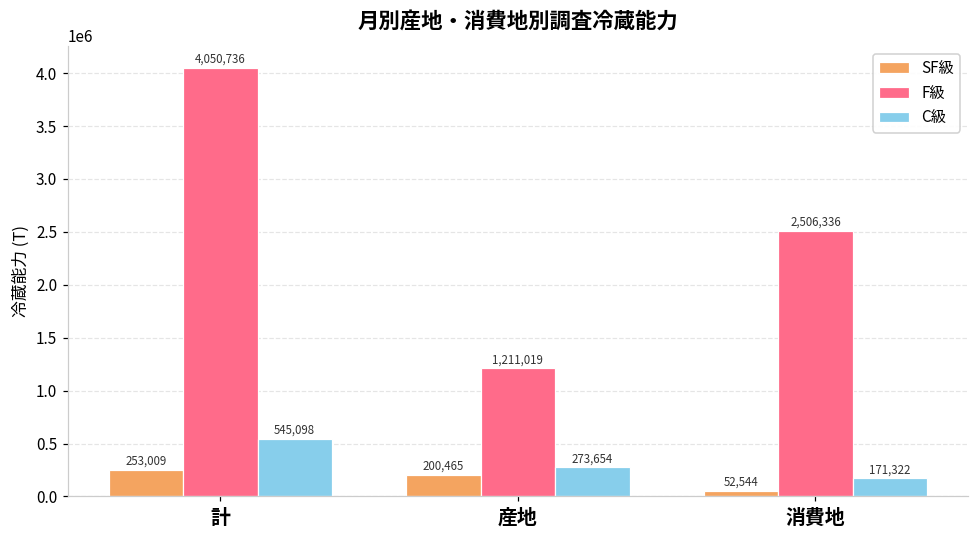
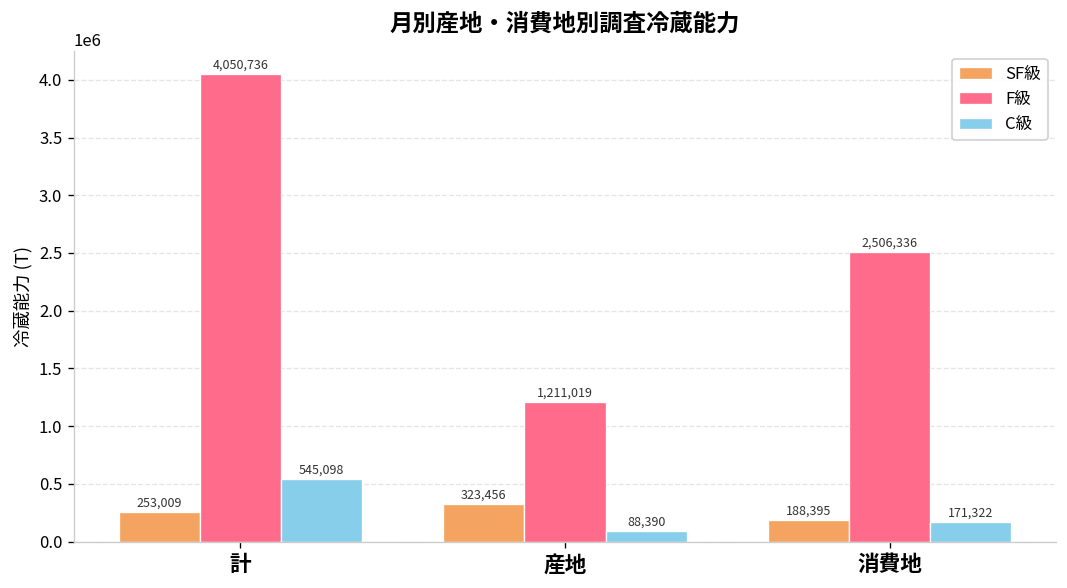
  {
    "SF級": {
      "計": "253,009",
-     "産地": "200,465",
-     "消費地": "52,544"
+     "産地": "323,456",
+     "消費地": "188,395"
    },
    "F級": {
      "計": "4,050,736",
      "産地": "1,211,019",
      "消費地": "2,506,336"
    },
    "C級": {
      "計": "545,098",
-     "産地": "273,654",
+     "産地": "88,390",
      "消費地": "171,322"
    }
  }
